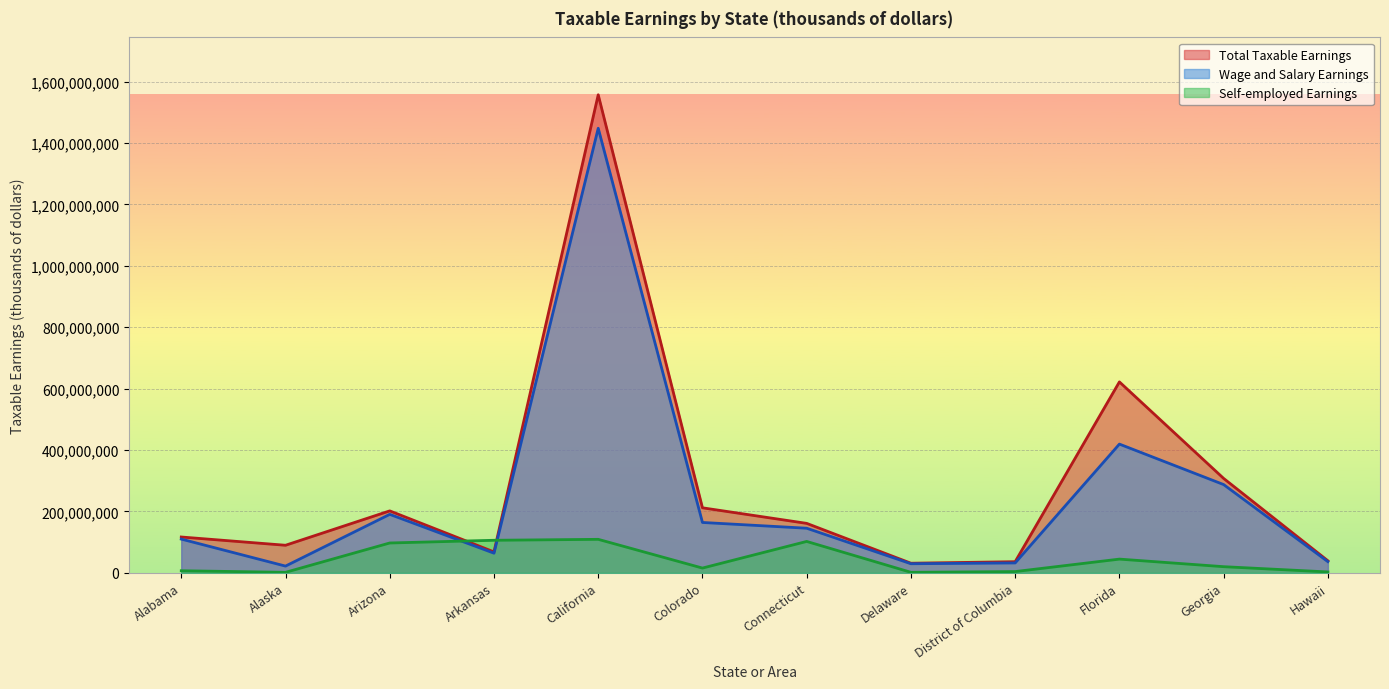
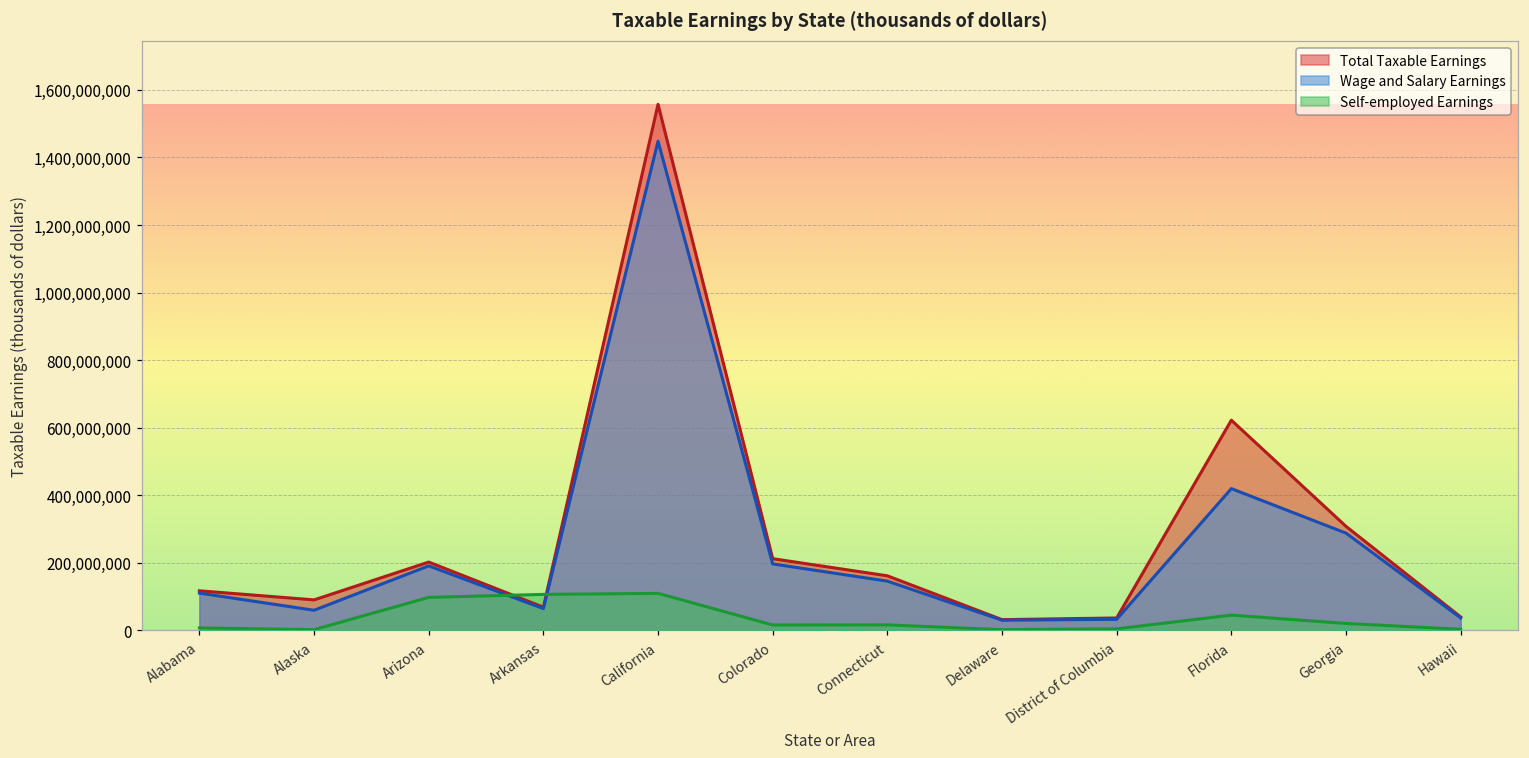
  {
    "Total Taxable Earnings": {
      "Alaska": "90,000,000",
      "Arizona": "200,000,000",
      "California": "1,560,000,000",
      "Colorado": "210,000,000",
      "Connecticut": "160,000,000",
      "Florida": "620,000,000",
      "Georgia": "310,000,000"
    },
    "Wage and Salary Earnings": {
-     "Alaska": "20,000,000",
+     "Alaska": "60,000,000",
      "Arizona": "190,000,000",
      "California": "1,450,000,000",
-     "Colorado": "160,000,000",
+     "Colorado": "200,000,000",
      "Connecticut": "150,000,000",
      "Florida": "420,000,000",
      "Georgia": "290,000,000"
    },
    "Self-employed Earnings": {
      "Alabama": "10,000,000",
      "Alaska": "0",
      "Arizona": "100,000,000",
      "Arkansas": "110,000,000",
      "California": "110,000,000",
      "Colorado": "20,000,000",
-     "Connecticut": "100,000,000",
+     "Connecticut": "20,000,000",
      "Delaware": "0",
      "District of Columbia": "0",
      "Florida": "40,000,000",
      "Georgia": "20,000,000",
      "Hawaii": "0"
    }
  }
